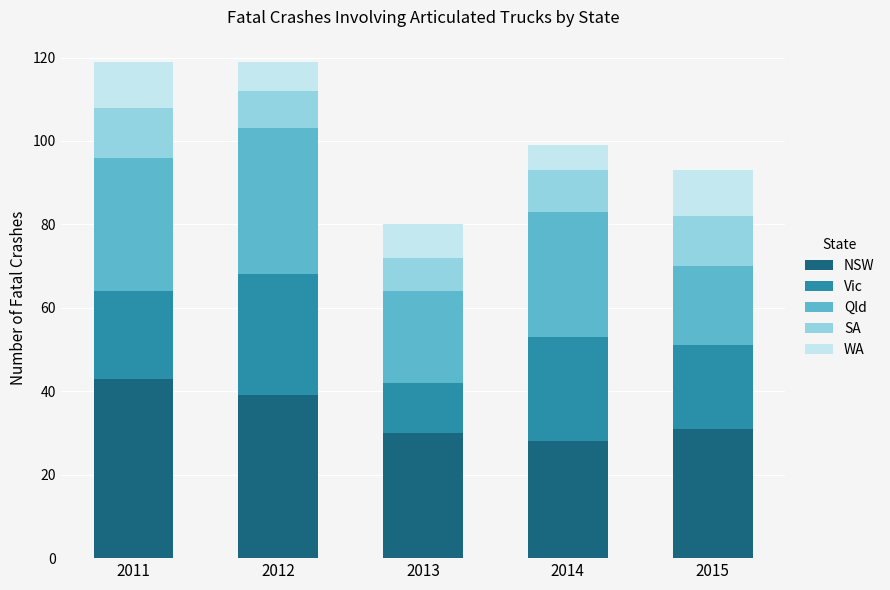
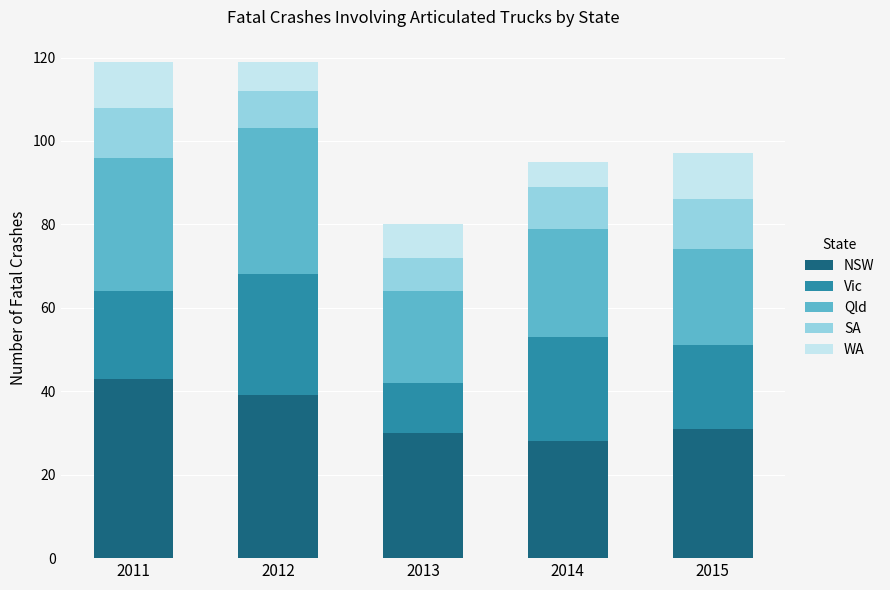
  {
    "Qld": {
      "2011": 32,
      "2012": 35,
      "2013": 22,
-     "2014": 30,
-     "2015": 19
+     "2014": 26,
+     "2015": 23
    }
  }
